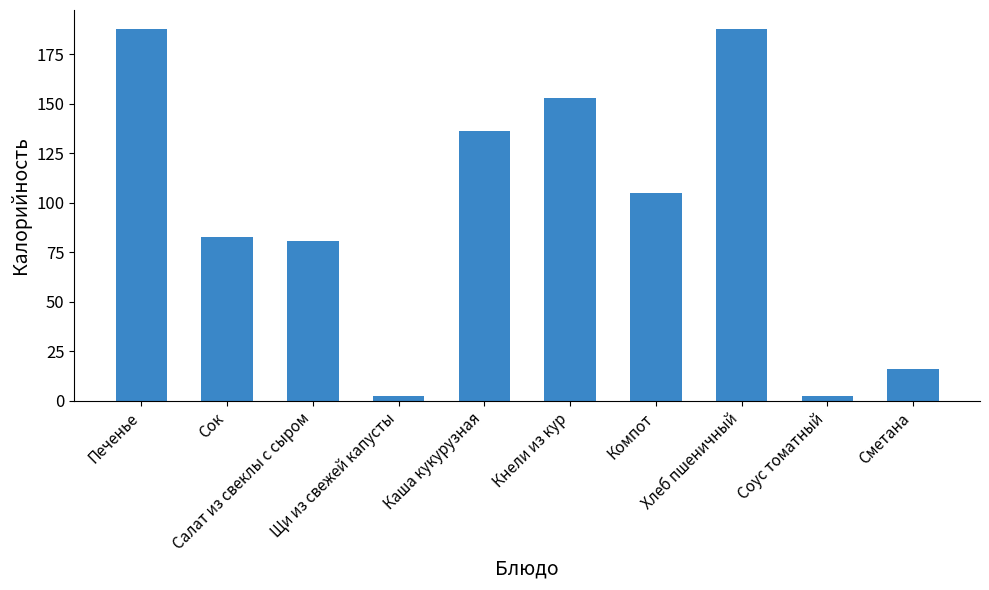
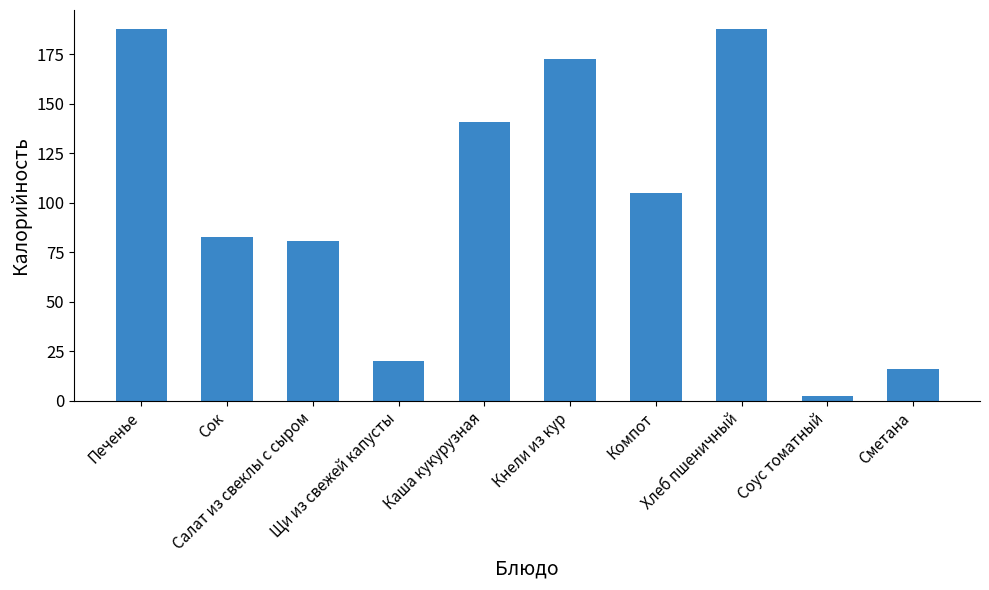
  {
    "Печенье": 188,
    "Сок": 83,
    "Салат из свеклы с сыром": 81,
-   "Щи из свежей капусты": 2,
-   "Каша кукурузная": 136,
-   "Кнели из кур": 153,
+   "Щи из свежей капусты": 20,
+   "Каша кукурузная": 141,
+   "Кнели из кур": 173,
    "Компот": 105,
    "Хлеб пшеничный": 188,
    "Соус томатный": 2,
    "Сметана": 16
  }
